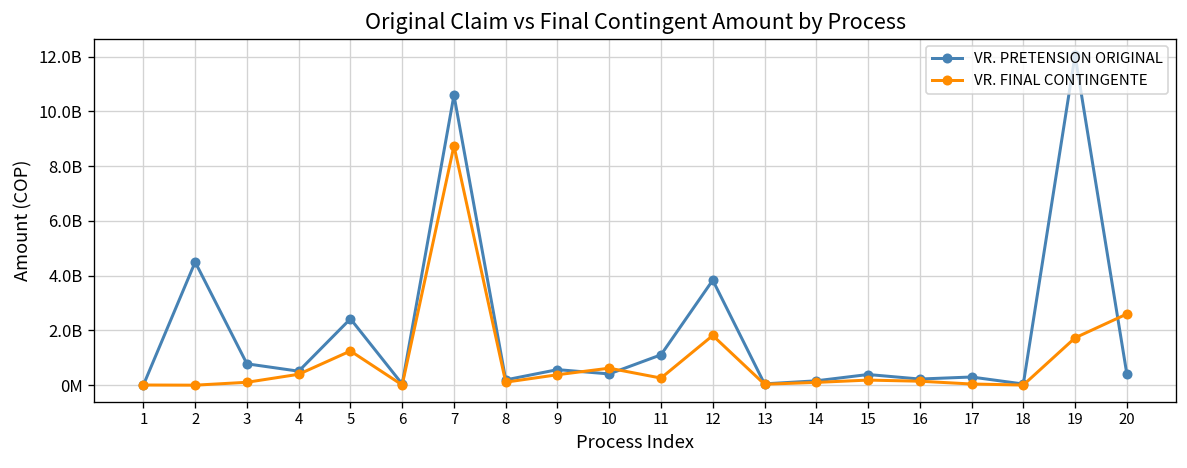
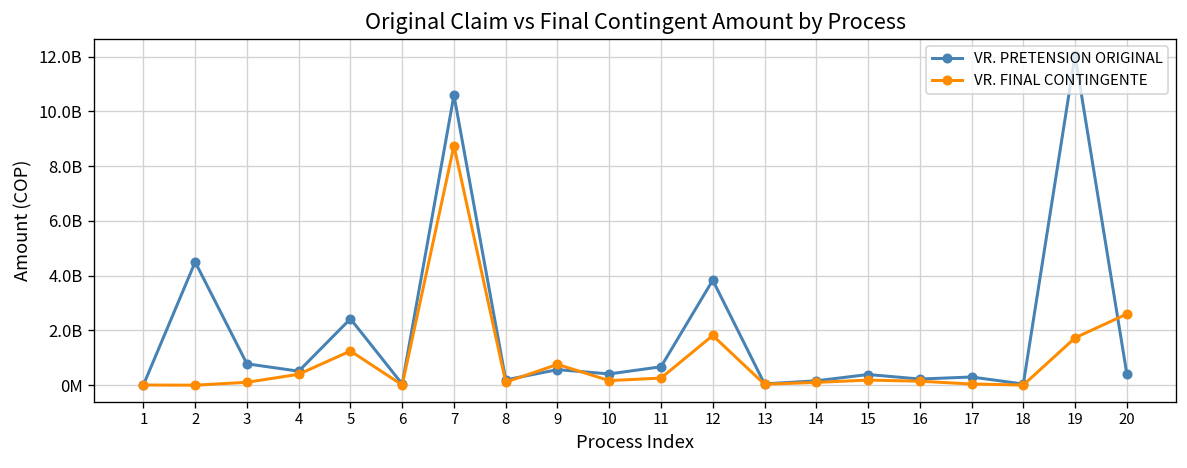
  {
    "VR. PRETENSION ORIGINAL": {
      "2": 4500000000,
      "3": 800000000,
      "4": 500000000,
      "5": 2400000000,
      "7": 10600000000,
      "9": 600000000,
      "10": 400000000,
-     "11": 1100000000,
+     "11": 700000000,
      "12": 3800000000,
      "15": 400000000,
      "17": 300000000,
      "20": 400000000
    },
    "VR. FINAL CONTINGENTE": {
      "2": 0,
      "3": 100000000,
      "4": 400000000,
      "5": 1200000000,
      "7": 8700000000,
-     "9": 400000000,
-     "10": 600000000,
+     "9": 800000000,
+     "10": 200000000,
      "11": 300000000,
      "12": 1800000000,
      "15": 200000000,
      "17": 0,
      "19": 1700000000,
      "20": 2600000000
    }
  }
